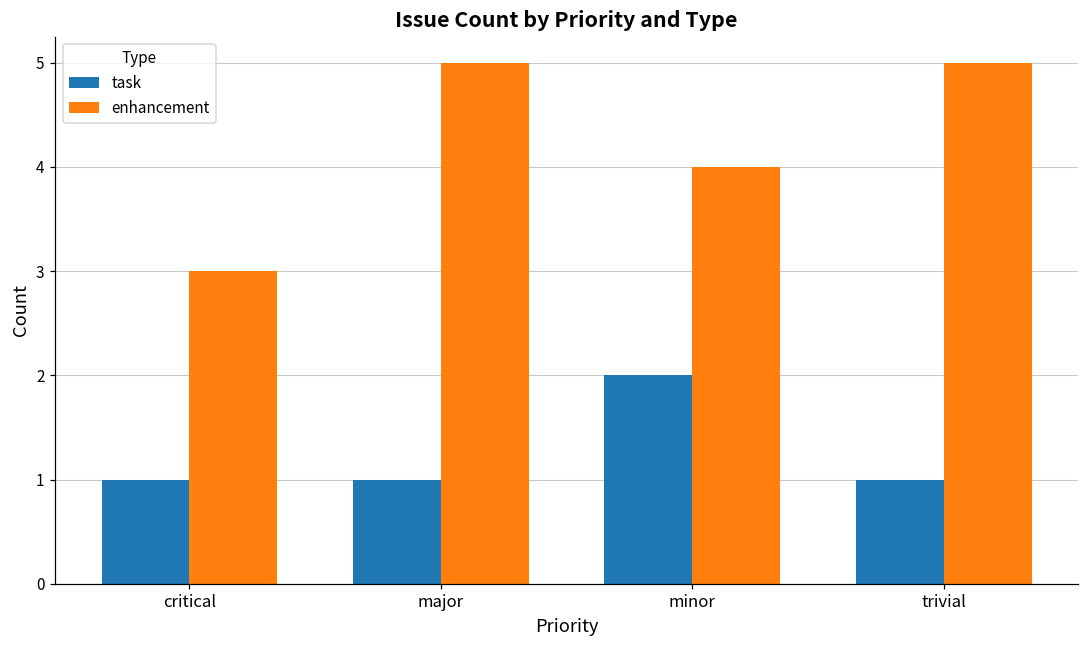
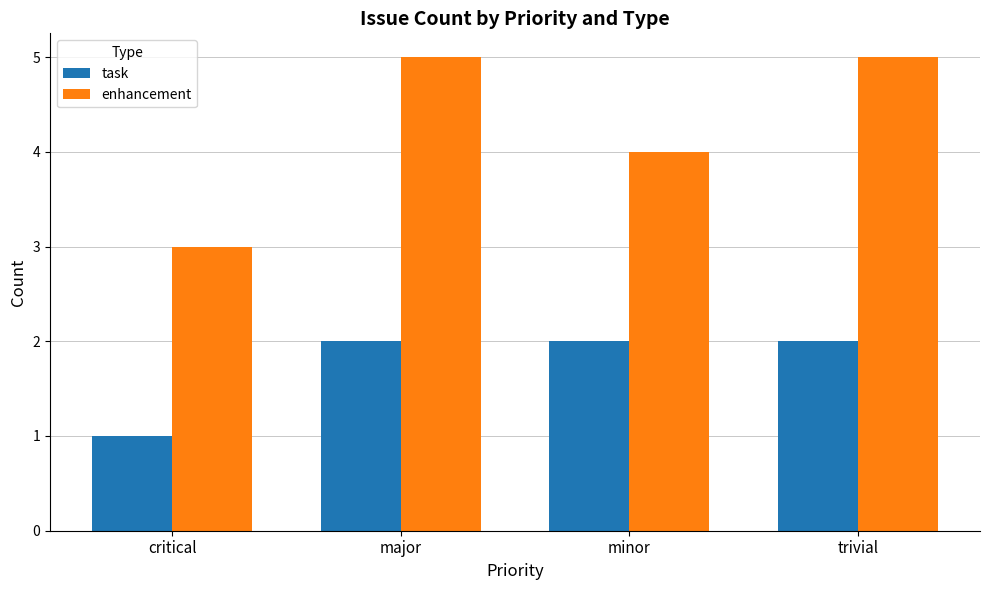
  {
    "task": {
      "critical": 1,
-     "major": 1,
+     "major": 2,
      "minor": 2,
-     "trivial": 1
+     "trivial": 2
    },
    "enhancement": {
      "critical": 3,
      "major": 5,
      "minor": 4,
      "trivial": 5
    }
  }
